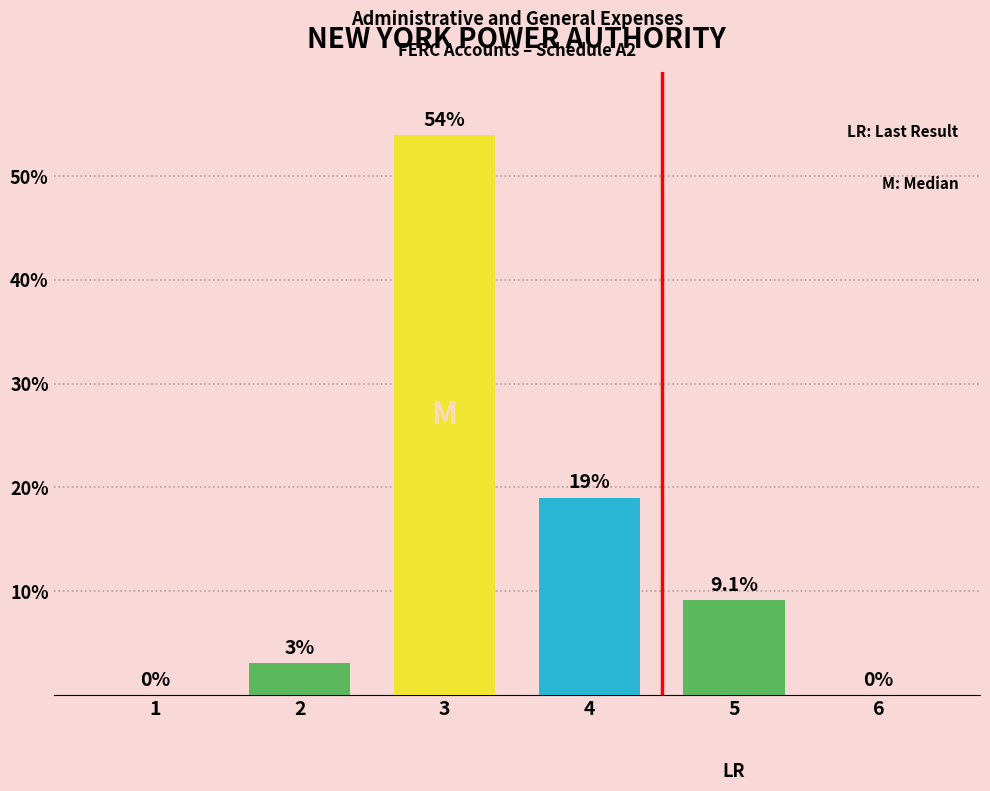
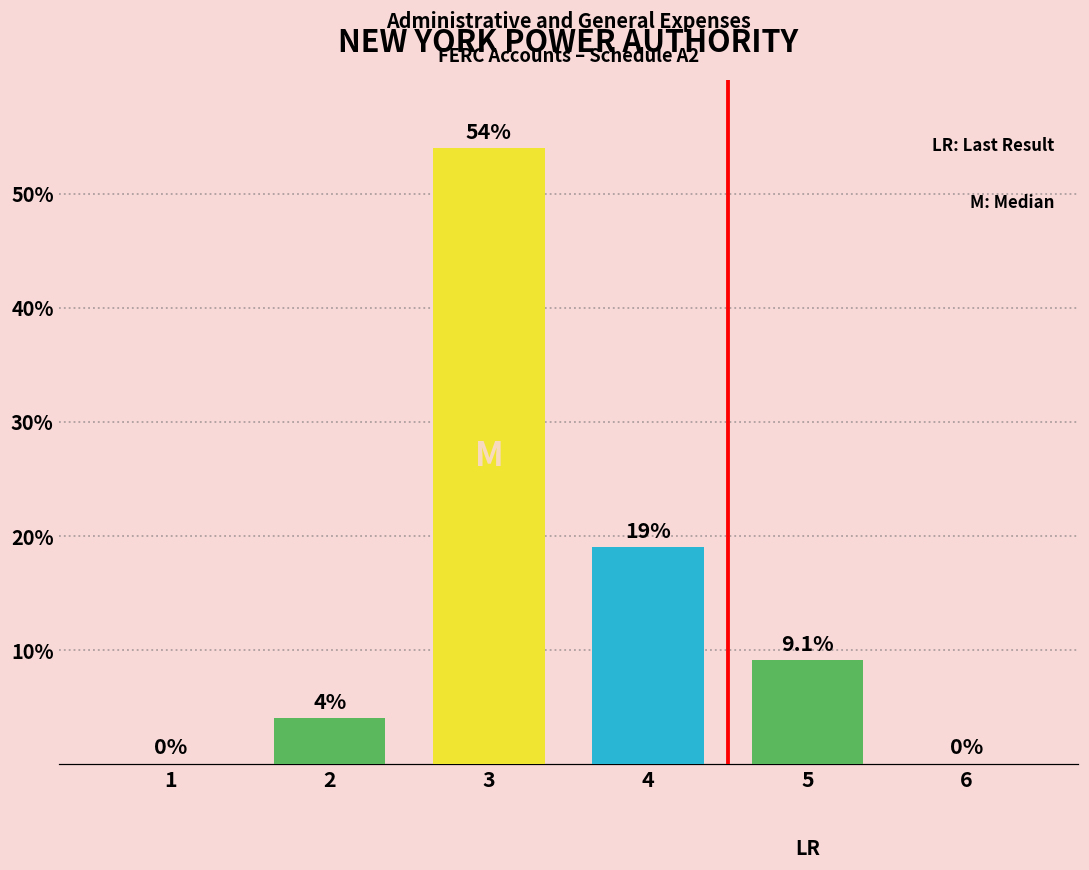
  {
    "1": "0%",
-   "2": "3%",
+   "2": "4%",
    "3": "54%",
    "4": "19%",
    "5": "9.1%",
    "6": "0%"
  }
